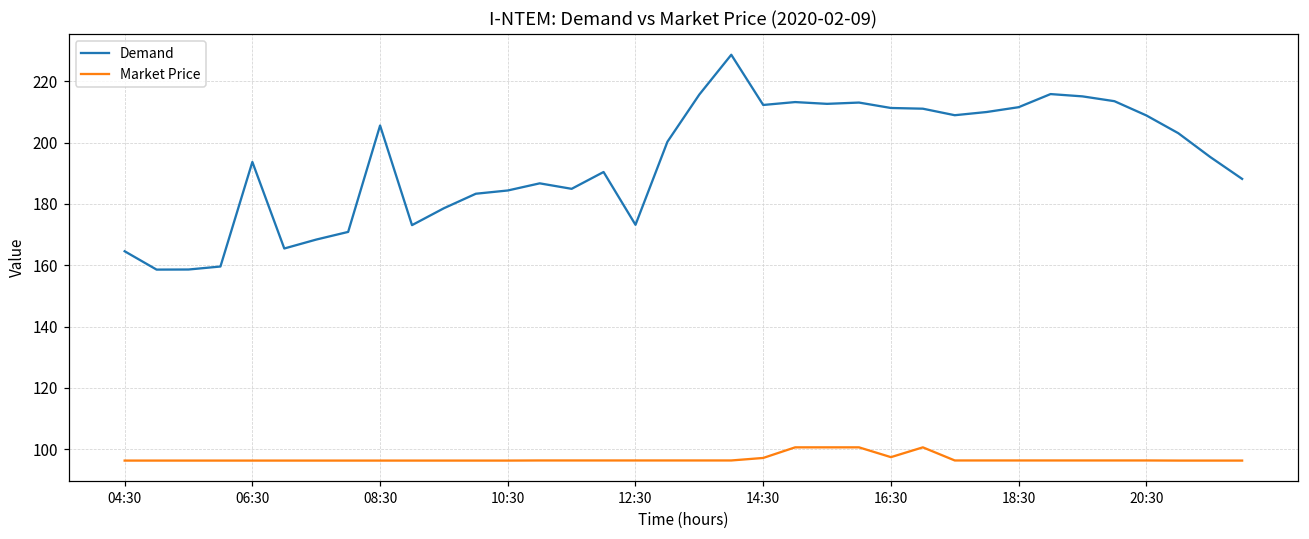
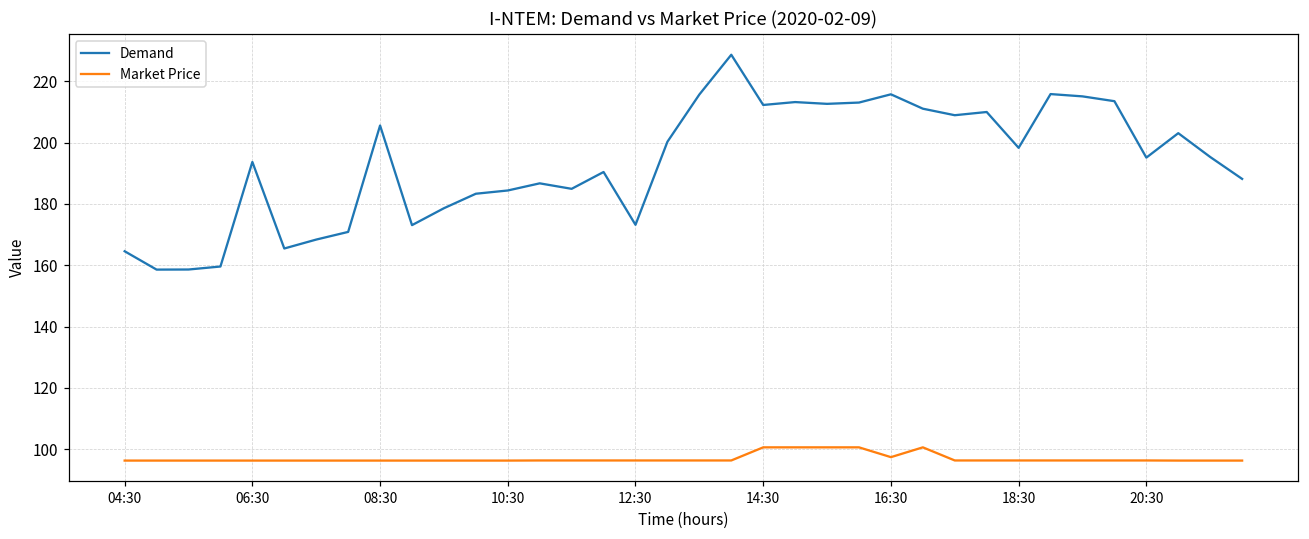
  {
    "Demand": {
      "04:30": 165,
      "06:30": 194,
      "08:30": 206,
      "10:30": 184,
      "12:30": 173,
      "14:30": 212,
-     "16:30": 211,
-     "18:30": 212,
-     "20:30": 209
+     "16:30": 216,
+     "18:30": 198,
+     "20:30": 195
    },
    "Market Price": {
      "04:30": 96,
      "06:30": 96,
      "08:30": 96,
      "10:30": 96,
      "12:30": 96,
-     "14:30": 97,
+     "14:30": 101,
      "16:30": 97,
      "18:30": 96,
      "20:30": 96
    }
  }
